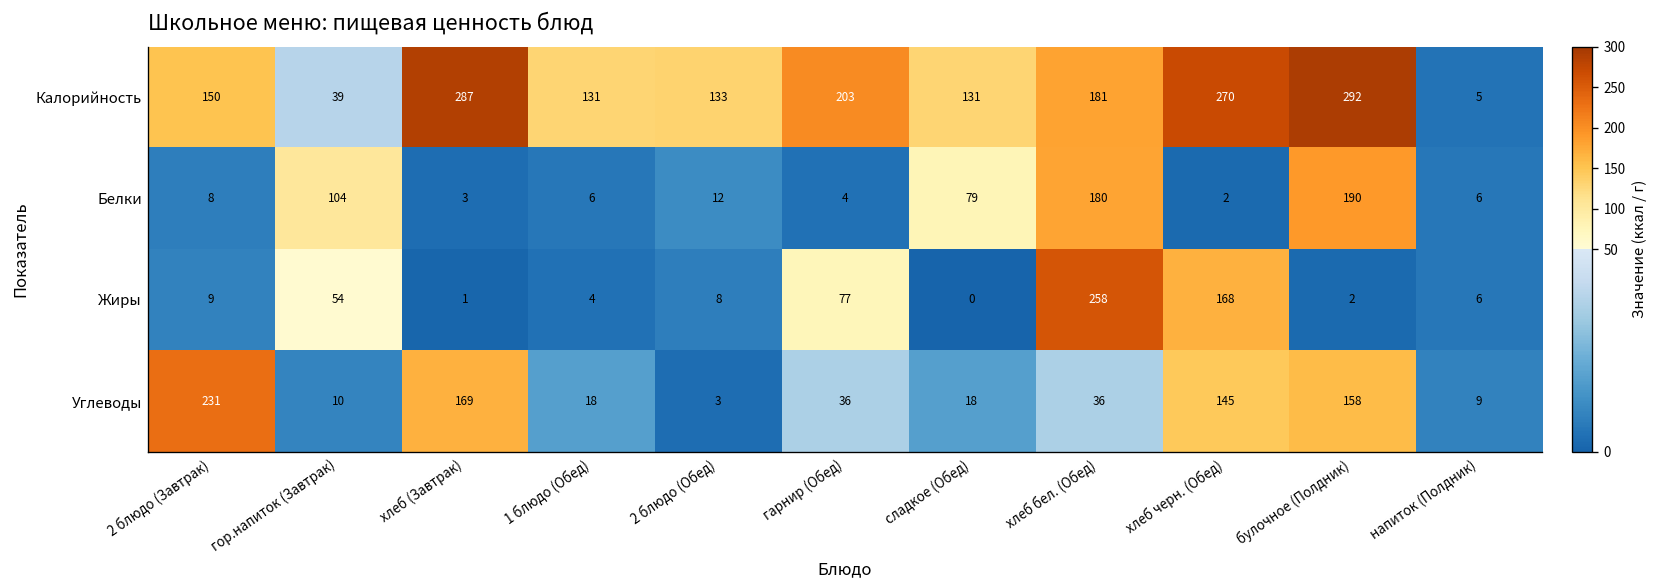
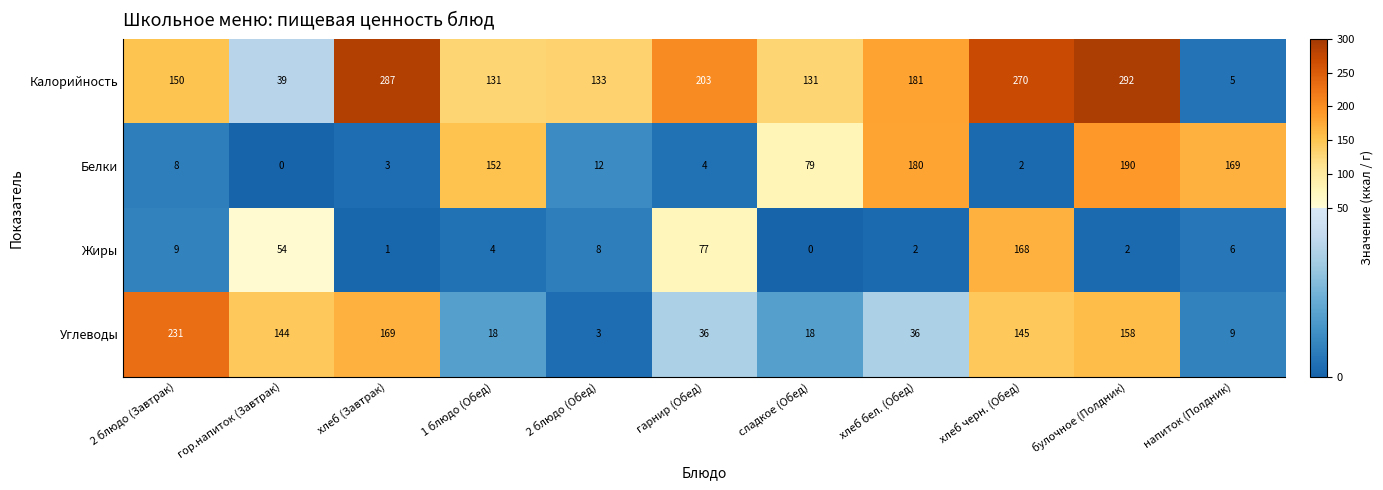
  {
    "Калорийность": {
      "2 блюдо (Завтрак)": 150,
      "гор.напиток (Завтрак)": 39,
      "хлеб (Завтрак)": 287,
      "1 блюдо (Обед)": 131,
      "2 блюдо (Обед)": 133,
      "гарнир (Обед)": 203,
      "сладкое (Обед)": 131,
      "хлеб бел. (Обед)": 181,
      "хлеб черн. (Обед)": 270,
      "булочное (Полдник)": 292,
      "напиток (Полдник)": 5
    },
    "Белки": {
      "2 блюдо (Завтрак)": 8,
-     "гор.напиток (Завтрак)": 104,
+     "гор.напиток (Завтрак)": 0,
      "хлеб (Завтрак)": 3,
-     "1 блюдо (Обед)": 6,
+     "1 блюдо (Обед)": 152,
      "2 блюдо (Обед)": 12,
      "гарнир (Обед)": 4,
      "сладкое (Обед)": 79,
      "хлеб бел. (Обед)": 180,
      "хлеб черн. (Обед)": 2,
      "булочное (Полдник)": 190,
-     "напиток (Полдник)": 6
+     "напиток (Полдник)": 169
    },
    "Жиры": {
      "2 блюдо (Завтрак)": 9,
      "гор.напиток (Завтрак)": 54,
      "хлеб (Завтрак)": 1,
      "1 блюдо (Обед)": 4,
      "2 блюдо (Обед)": 8,
      "гарнир (Обед)": 77,
      "сладкое (Обед)": 0,
-     "хлеб бел. (Обед)": 258,
+     "хлеб бел. (Обед)": 2,
      "хлеб черн. (Обед)": 168,
      "булочное (Полдник)": 2,
      "напиток (Полдник)": 6
    },
    "Углеводы": {
      "2 блюдо (Завтрак)": 231,
-     "гор.напиток (Завтрак)": 10,
+     "гор.напиток (Завтрак)": 144,
      "хлеб (Завтрак)": 169,
      "1 блюдо (Обед)": 18,
      "2 блюдо (Обед)": 3,
      "гарнир (Обед)": 36,
      "сладкое (Обед)": 18,
      "хлеб бел. (Обед)": 36,
      "хлеб черн. (Обед)": 145,
      "булочное (Полдник)": 158,
      "напиток (Полдник)": 9
    }
  }
